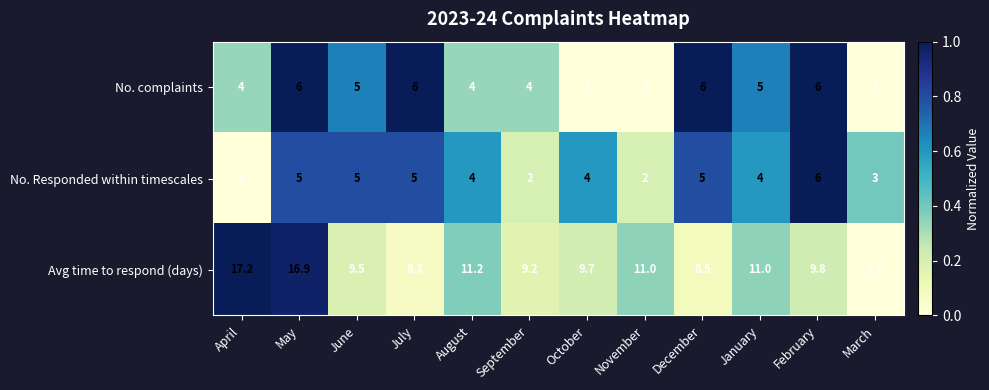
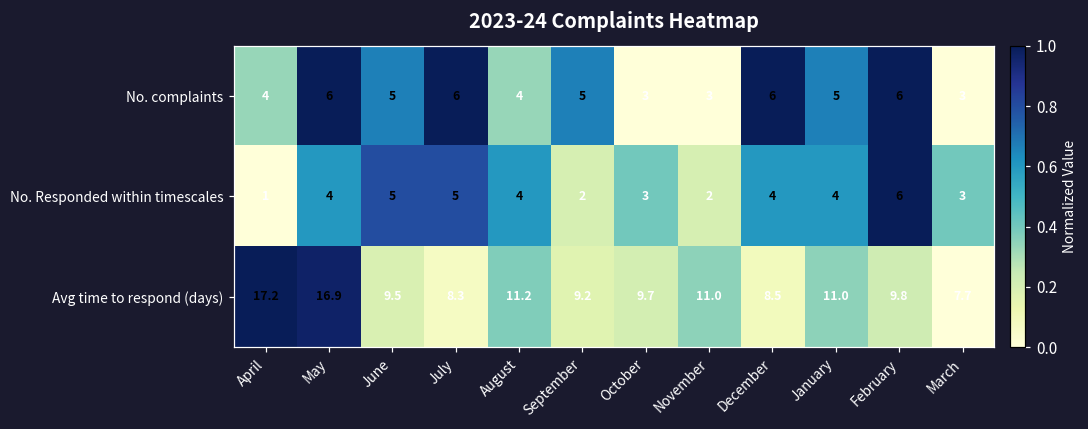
  {
    "No. complaints": {
      "April": 4,
      "May": 6,
      "June": 5,
      "July": 6,
      "August": 4,
-     "September": 4,
+     "September": 5,
      "December": 6,
      "January": 5,
      "February": 6
    },
    "No. Responded within timescales": {
-     "May": 5,
+     "May": 4,
      "June": 5,
      "July": 5,
      "August": 4,
      "September": 2,
-     "October": 4,
+     "October": 3,
      "November": 2,
-     "December": 5,
+     "December": 4,
      "January": 4,
      "February": 6,
      "March": 3
    },
    "Avg time to respond (days)": {
      "April": 17.2,
      "May": 16.9,
      "June": 9.5,
      "July": 8.3,
      "August": 11.2,
      "September": 9.2,
      "October": 9.7,
      "November": 11.0,
      "December": 8.5,
      "January": 11.0,
      "February": 9.8
    }
  }
